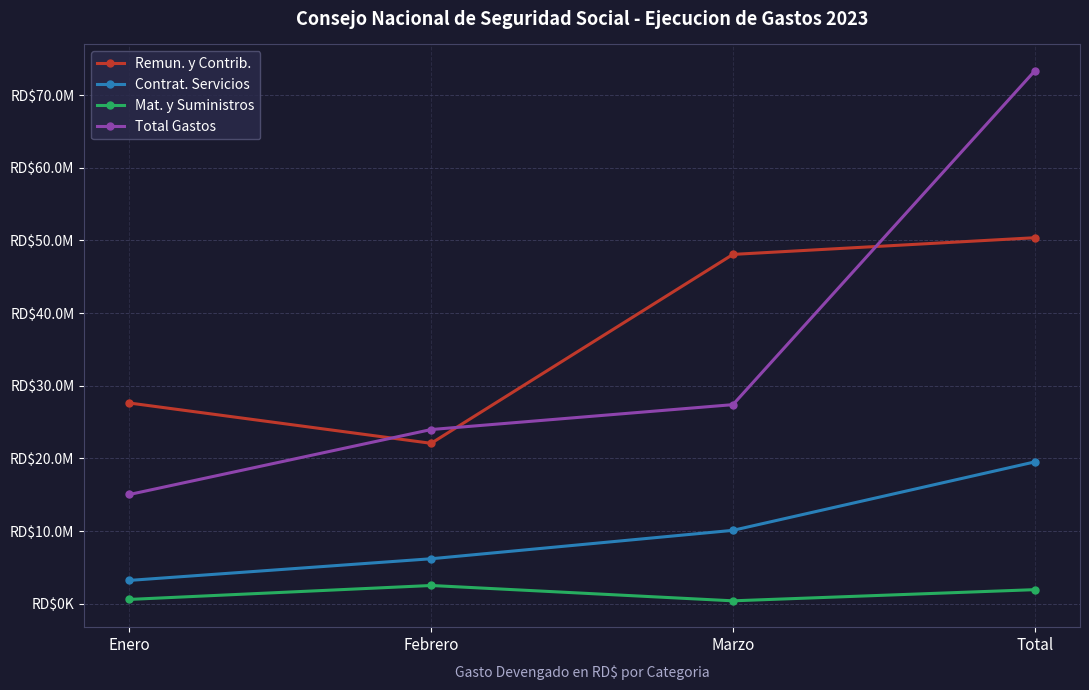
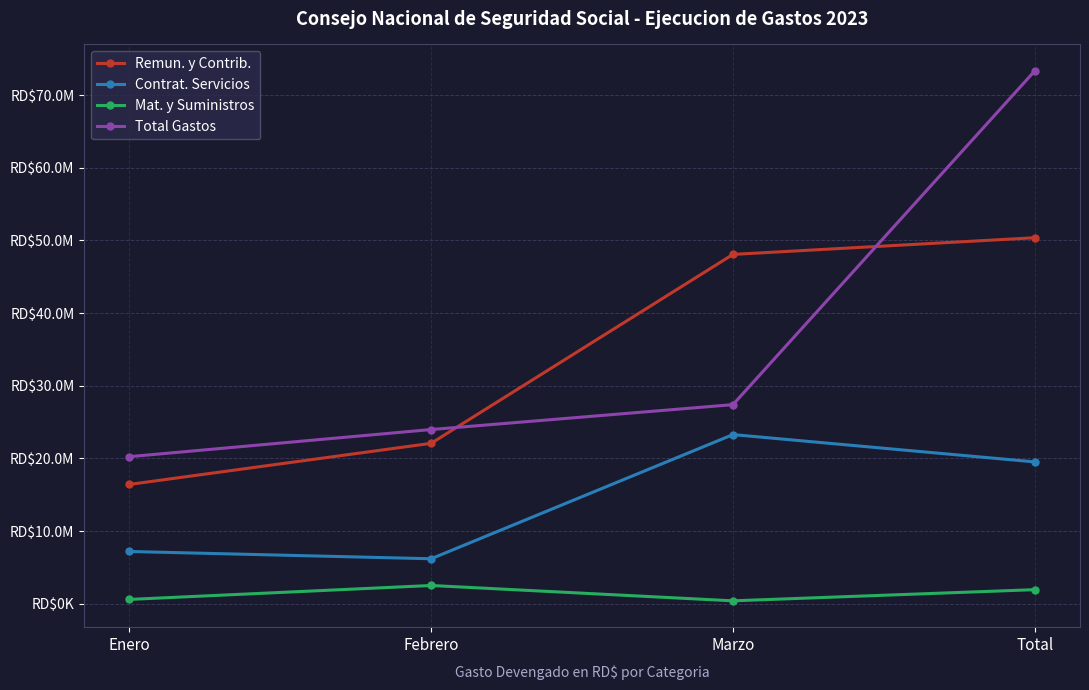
  {
    "Remun. y Contrib.": {
-     "Enero": "RD$28000000",
+     "Enero": "RD$16000000",
      "Febrero": "RD$22000000",
      "Marzo": "RD$48000000",
      "Total": "RD$50000000"
    },
    "Contrat. Servicios": {
-     "Enero": "RD$3000000",
+     "Enero": "RD$7000000",
      "Febrero": "RD$6000000",
-     "Marzo": "RD$10000000",
+     "Marzo": "RD$23000000",
      "Total": "RD$20000000"
    },
    "Mat. y Suministros": {
      "Enero": "RD$1000000",
      "Febrero": "RD$3000000",
      "Marzo": "RD$0",
      "Total": "RD$2000000"
    },
    "Total Gastos": {
-     "Enero": "RD$15000000",
+     "Enero": "RD$20000000",
      "Febrero": "RD$24000000",
      "Marzo": "RD$27000000",
      "Total": "RD$73000000"
    }
  }
